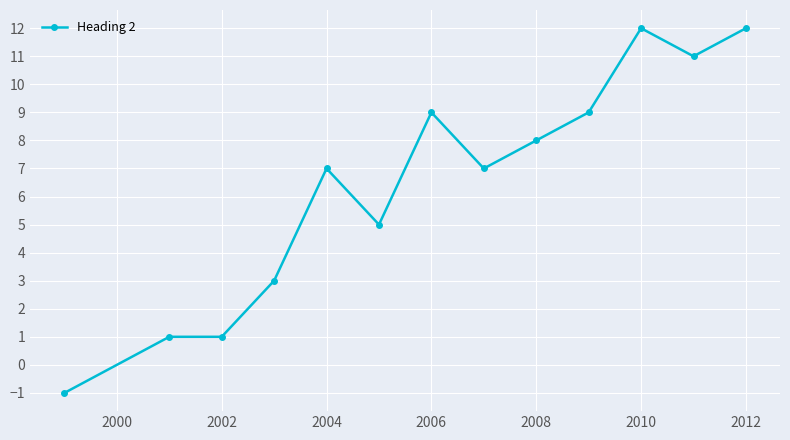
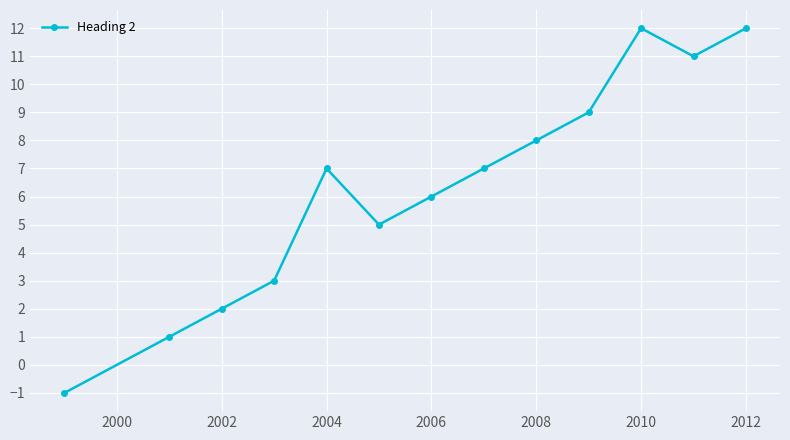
  {
-   "2002": 1,
+   "2002": 2,
    "2004": 7,
-   "2006": 9,
+   "2006": 6,
    "2008": 8,
    "2010": 12,
    "2012": 12
  }
